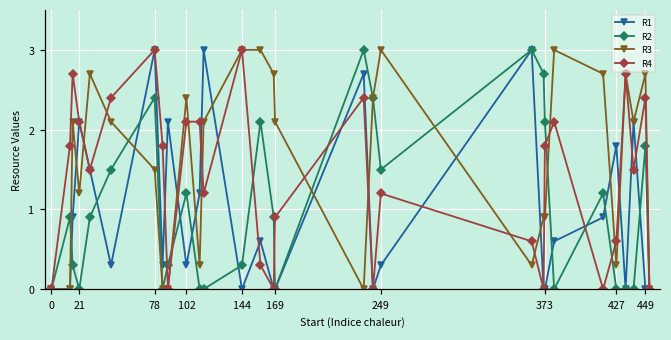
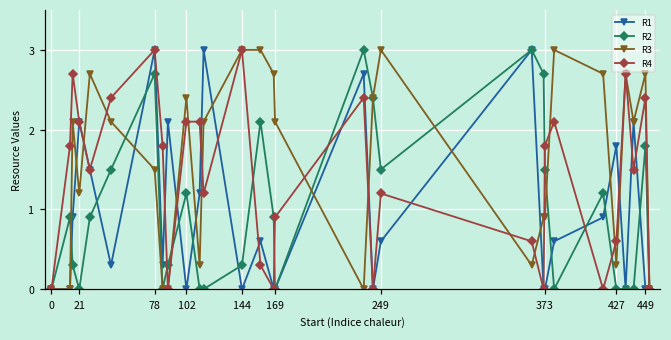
  {
    "R1": {
-     "102": 0.3,
+     "102": 0.0,
      "144": 0.0,
-     "249": 0.3,
+     "249": 0.6,
      "427": 1.8,
      "449": 0.0
    },
    "R2": {
      "21": 0.0,
-     "78": 2.4,
+     "78": 2.7,
      "102": 1.2,
      "144": 0.3,
      "249": 1.5,
-     "373": 2.1,
+     "373": 1.5,
      "427": 0.0,
      "449": 1.8
    }
  }
